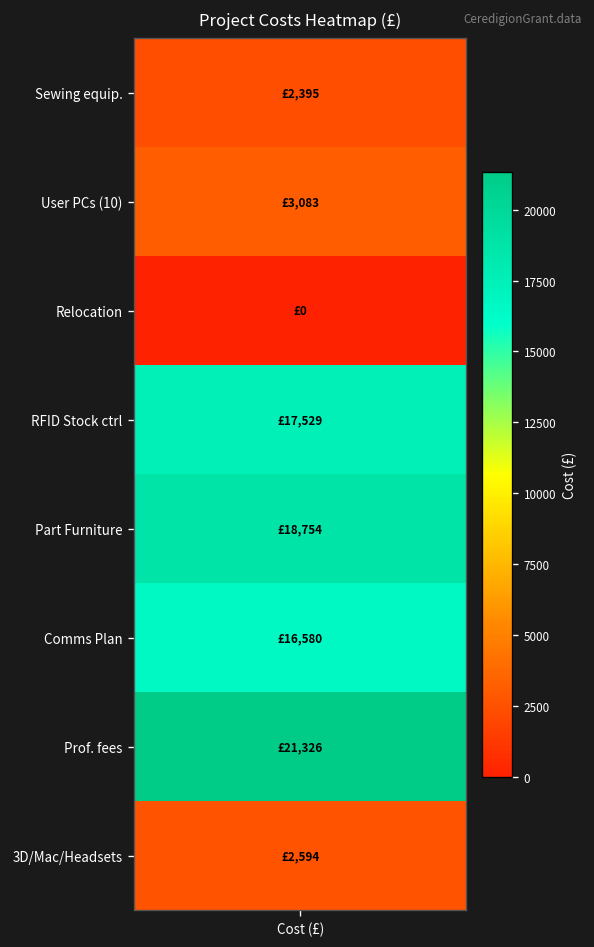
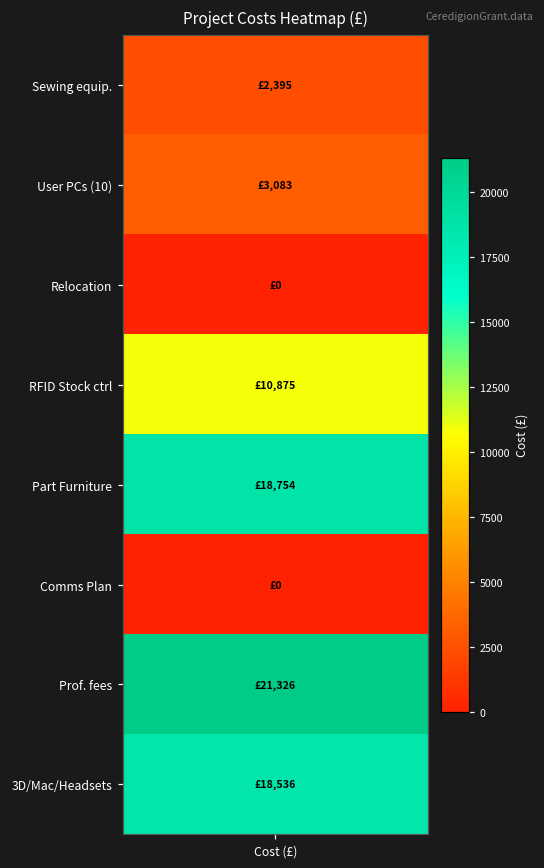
  {
    "Sewing equip.": {
      "Cost (£)": "£2,395"
    },
    "User PCs (10)": {
      "Cost (£)": "£3,083"
    },
    "Relocation": {
      "Cost (£)": "£0"
    },
    "RFID Stock ctrl": {
-     "Cost (£)": "£17,529"
+     "Cost (£)": "£10,875"
    },
    "Part Furniture": {
      "Cost (£)": "£18,754"
    },
    "Comms Plan": {
-     "Cost (£)": "£16,580"
+     "Cost (£)": "£0"
    },
    "Prof. fees": {
      "Cost (£)": "£21,326"
    },
    "3D/Mac/Headsets": {
-     "Cost (£)": "£2,594"
+     "Cost (£)": "£18,536"
    }
  }
